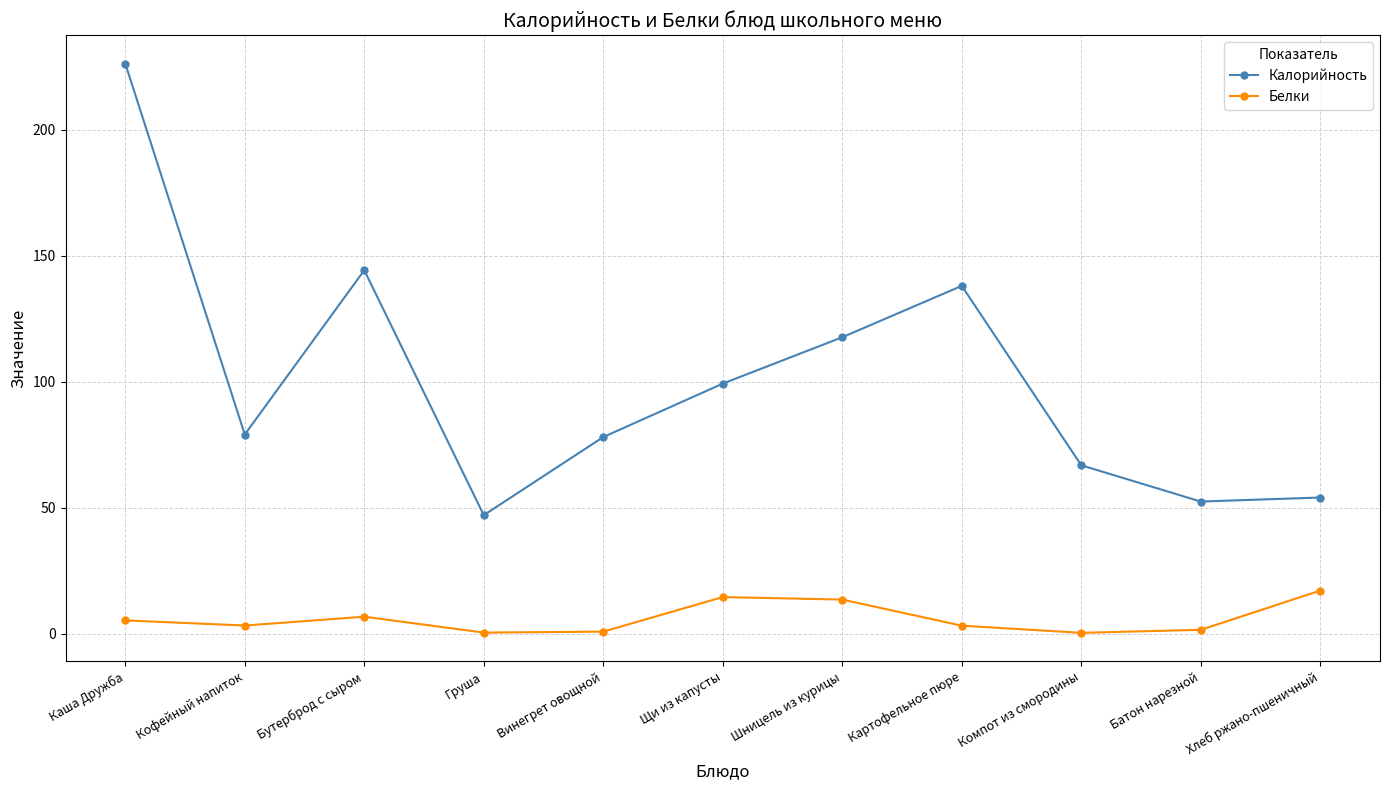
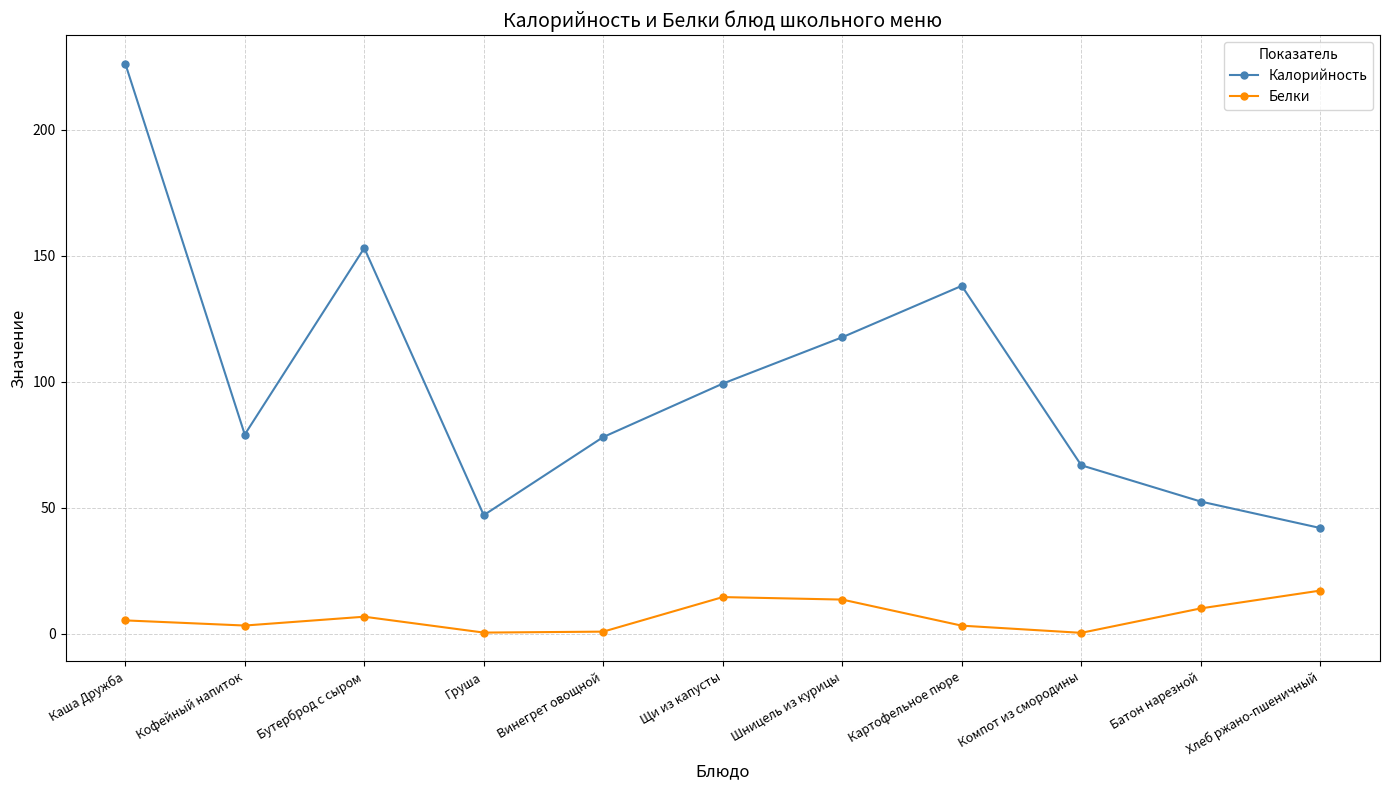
  {
    "Калорийность": {
      "Каша Дружба": 226,
      "Кофейный напиток": 79,
-     "Бутерброд с сыром": 144,
+     "Бутерброд с сыром": 153,
      "Груша": 47,
      "Винегрет овощной": 78,
      "Щи из капусты": 99,
      "Шницель из курицы": 118,
      "Картофельное пюре": 138,
      "Компот из смородины": 67,
      "Батон нарезной": 52,
-     "Хлеб ржано-пшеничный": 54
+     "Хлеб ржано-пшеничный": 42
    },
    "Белки": {
      "Каша Дружба": 5,
      "Кофейный напиток": 3,
      "Бутерброд с сыром": 7,
      "Груша": 0,
      "Винегрет овощной": 1,
      "Щи из капусты": 14,
      "Шницель из курицы": 14,
      "Картофельное пюре": 3,
      "Компот из смородины": 0,
-     "Батон нарезной": 2,
+     "Батон нарезной": 10,
      "Хлеб ржано-пшеничный": 17
    }
  }
